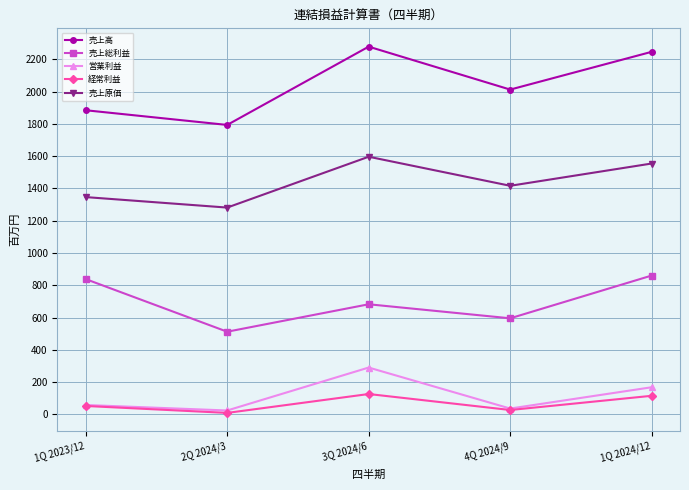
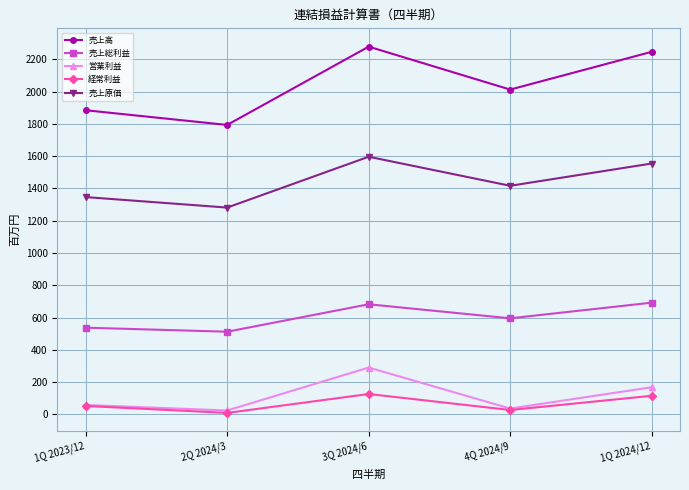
  {
    "売上総利益": {
-     "1Q 2023/12": 840,
+     "1Q 2023/12": 540,
      "2Q 2024/3": 510,
      "3Q 2024/6": 680,
      "4Q 2024/9": 600,
-     "1Q 2024/12": 860
+     "1Q 2024/12": 690
    },
    "営業利益": {
      "3Q 2024/6": 290,
      "1Q 2024/12": 170
    },
    "経常利益": {
      "3Q 2024/6": 130,
      "1Q 2024/12": 120
    }
  }
